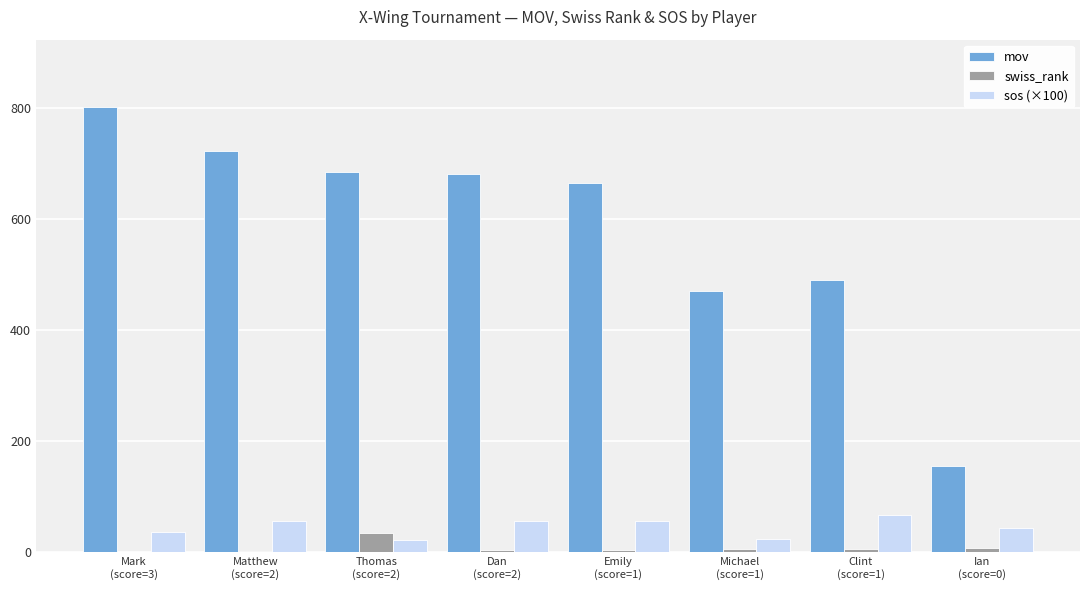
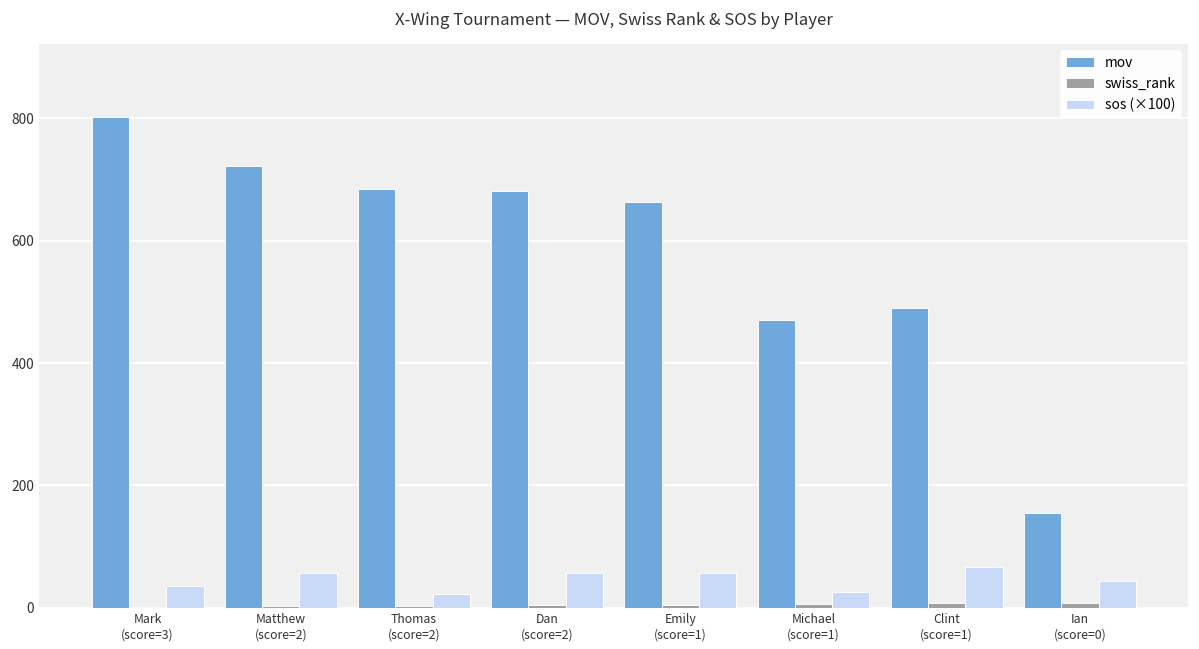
  {
    "mov": {
      "Mark (score=3)": 800,
      "Matthew (score=2)": 720,
      "Thomas (score=2)": 690,
      "Dan (score=2)": 680,
      "Emily (score=1)": 660,
      "Michael (score=1)": 470,
      "Clint (score=1)": 490,
      "Ian (score=0)": 160
    },
    "swiss_rank": {
-     "Thomas (score=2)": 40,
+     "Thomas (score=2)": 0,
      "Emily (score=1)": 10,
      "Michael (score=1)": 10,
      "Clint (score=1)": 10,
      "Ian (score=0)": 10
    },
    "sos (×100)": {
      "Mark (score=3)": 40,
      "Matthew (score=2)": 60,
      "Thomas (score=2)": 20,
      "Dan (score=2)": 60,
      "Emily (score=1)": 60,
      "Michael (score=1)": 30,
      "Clint (score=1)": 70,
      "Ian (score=0)": 40
    }
  }
